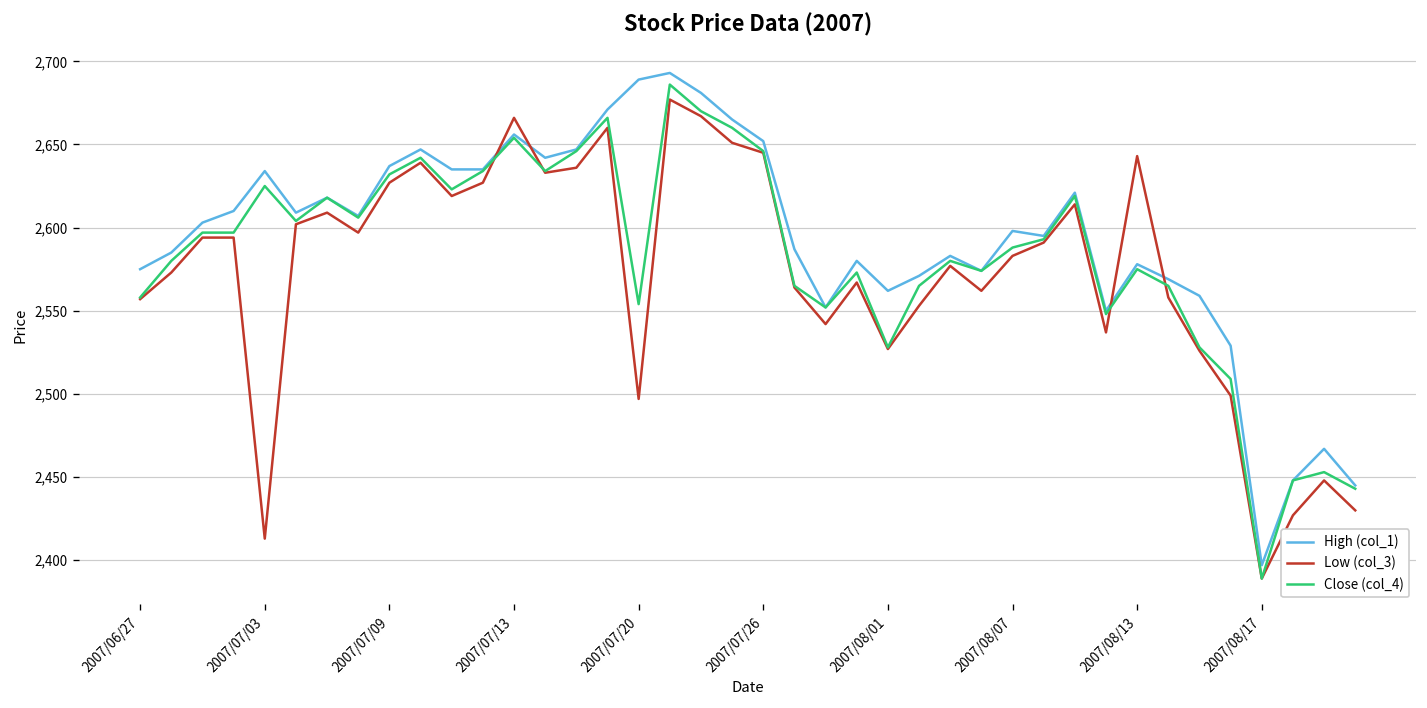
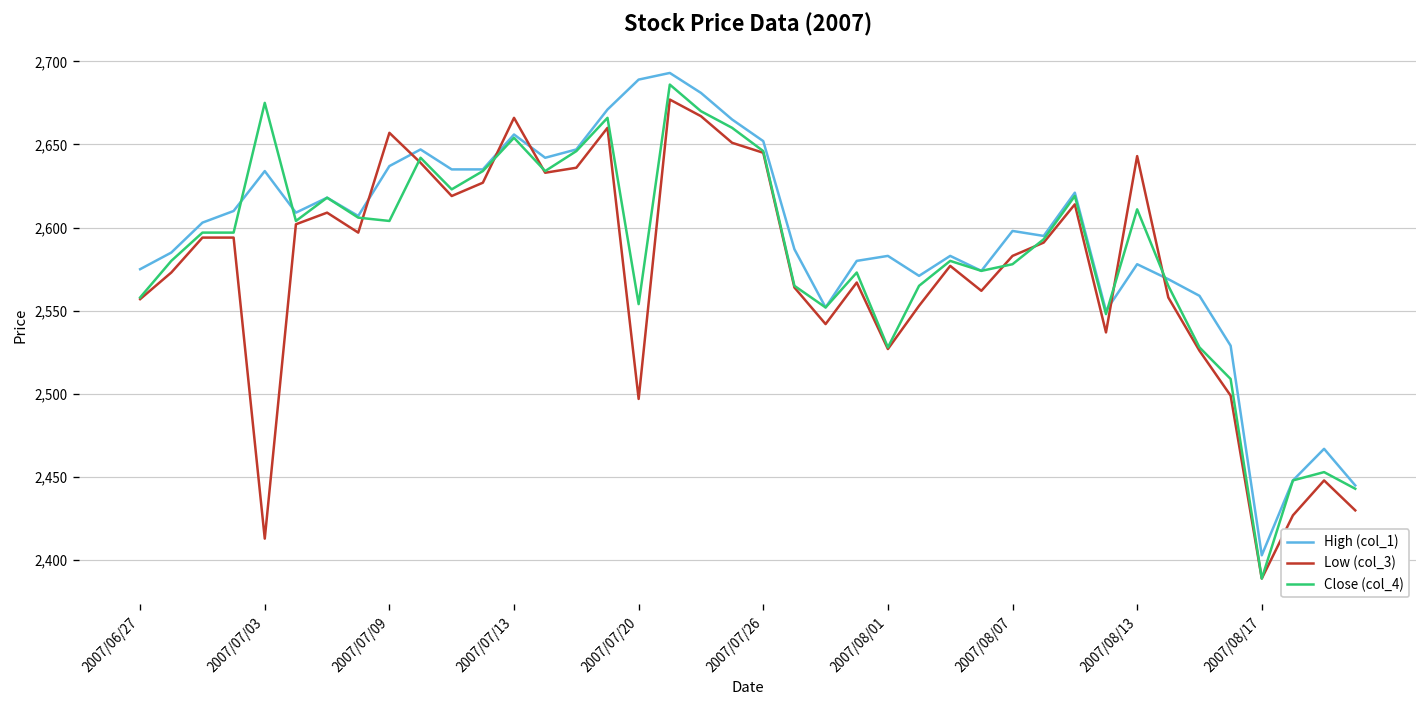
  {
    "High (col_1)": {
      "2007/06/27": "2,575",
      "2007/07/03": "2,634",
      "2007/07/09": "2,637",
      "2007/07/13": "2,656",
      "2007/07/20": "2,689",
      "2007/07/26": "2,652",
-     "2007/08/01": "2,562",
+     "2007/08/01": "2,583",
      "2007/08/07": "2,598",
      "2007/08/13": "2,578",
-     "2007/08/17": "2,397"
+     "2007/08/17": "2,403"
    },
    "Low (col_3)": {
      "2007/07/03": "2,413",
-     "2007/07/09": "2,627",
+     "2007/07/09": "2,657",
      "2007/07/13": "2,666",
      "2007/07/20": "2,497",
      "2007/08/07": "2,583",
      "2007/08/13": "2,643"
    },
    "Close (col_4)": {
-     "2007/07/03": "2,625",
-     "2007/07/09": "2,632",
+     "2007/07/03": "2,675",
+     "2007/07/09": "2,604",
      "2007/07/13": "2,654",
      "2007/07/20": "2,554",
-     "2007/08/07": "2,588",
-     "2007/08/13": "2,575"
+     "2007/08/07": "2,578",
+     "2007/08/13": "2,611"
    }
  }
